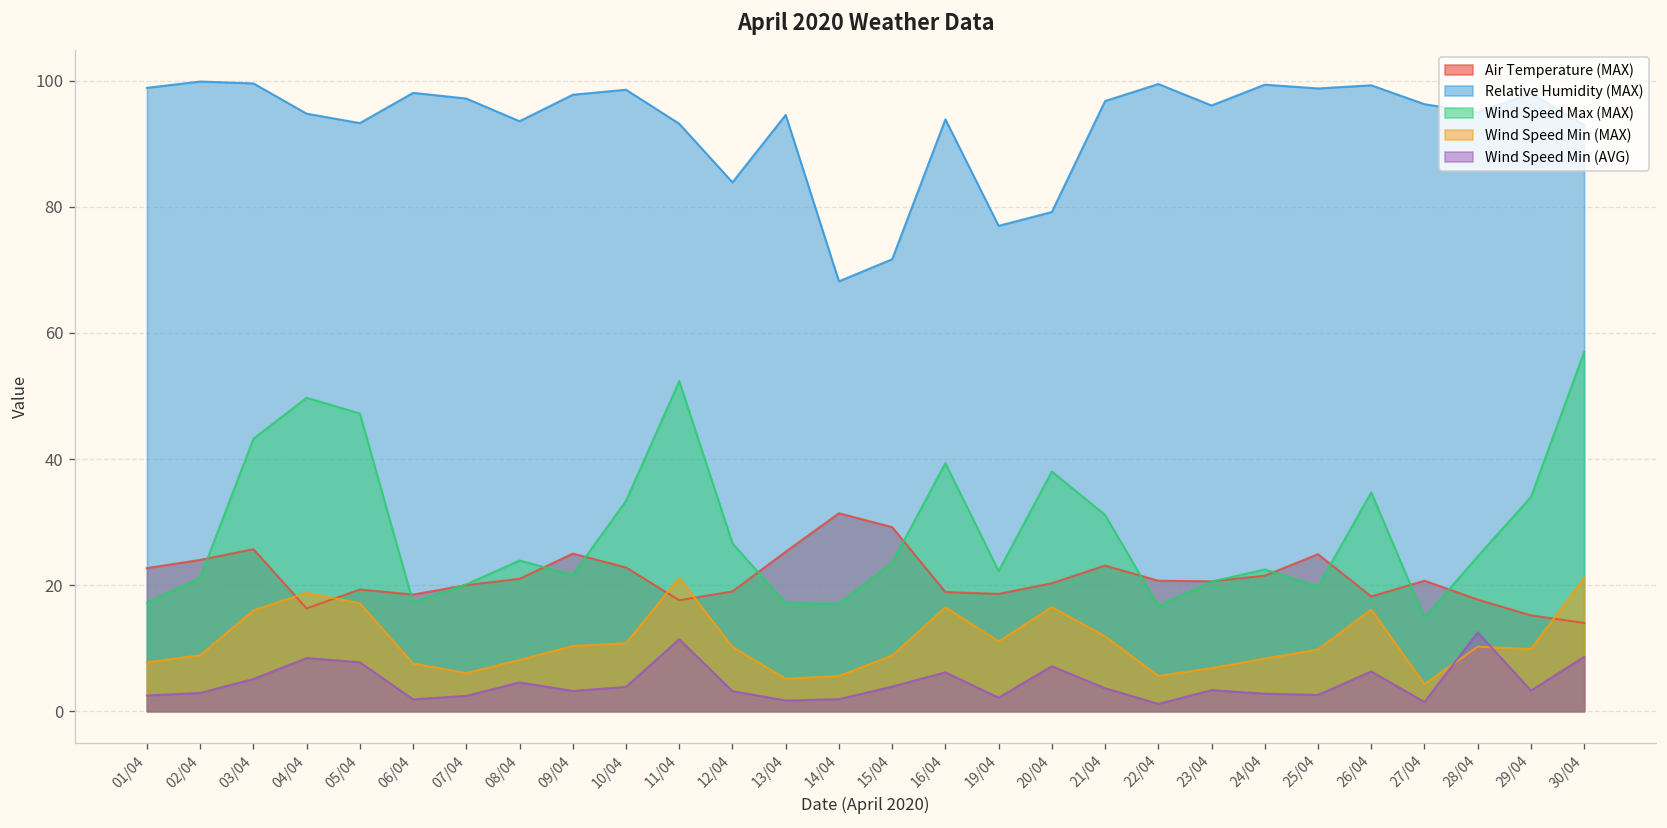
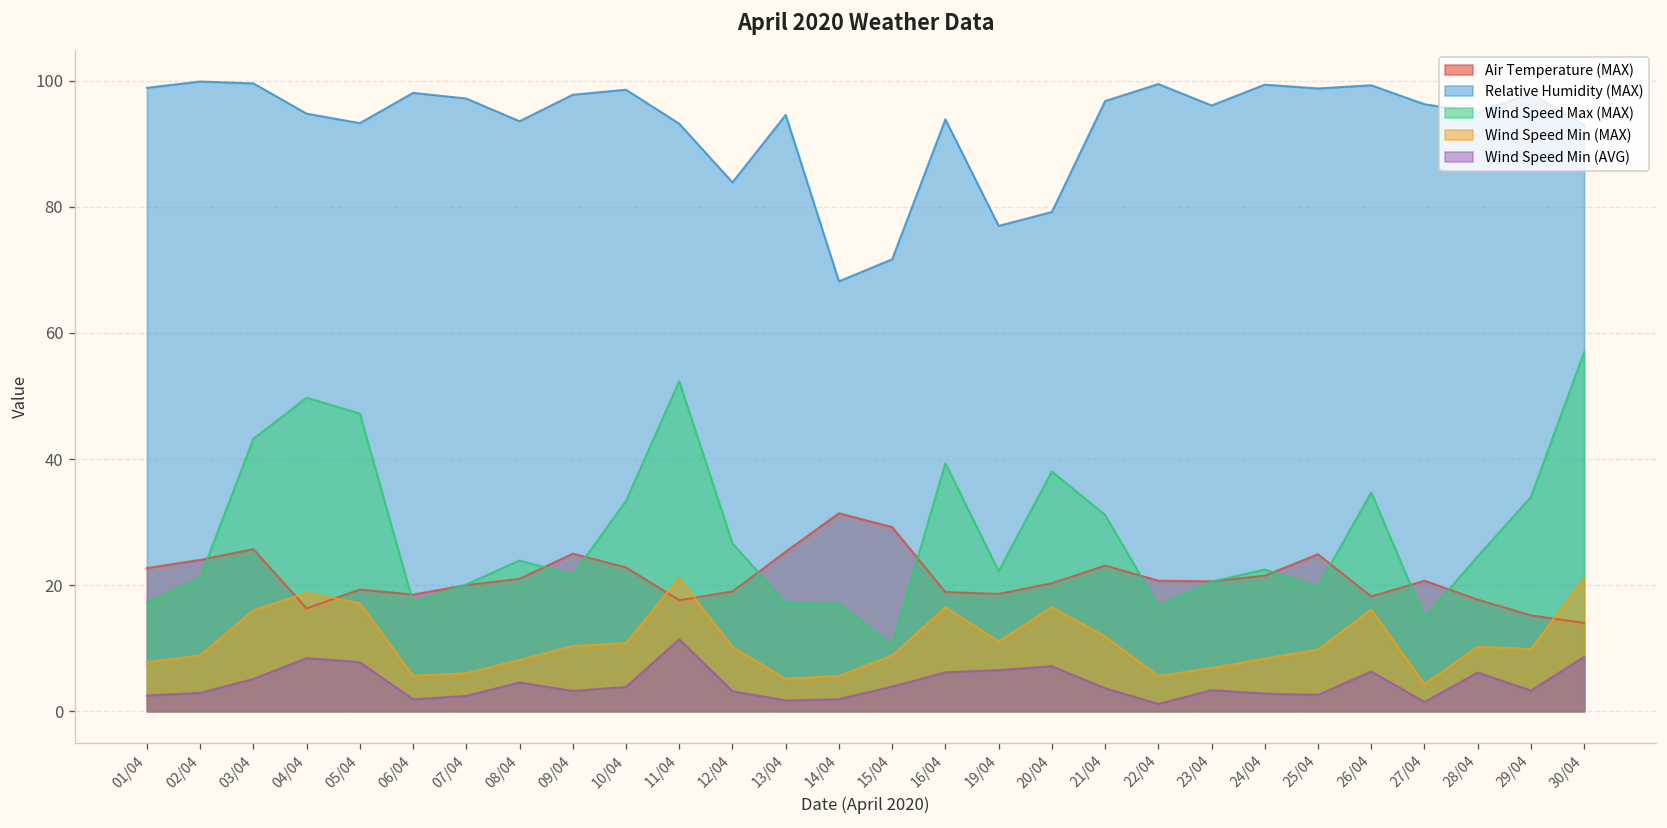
  {
    "Air Temperature (MAX)": {
      "01/04": 23,
      "02/04": 24,
      "03/04": 26,
      "04/04": 16,
      "05/04": 19,
      "06/04": 19,
      "08/04": 21,
      "09/04": 25,
      "10/04": 23,
      "11/04": 18,
      "12/04": 19,
      "13/04": 25,
      "14/04": 31,
      "15/04": 29,
      "16/04": 19,
      "19/04": 19,
      "20/04": 20,
      "21/04": 23,
      "22/04": 21,
      "24/04": 22,
      "25/04": 25,
      "26/04": 18,
      "27/04": 21,
      "28/04": 18,
      "29/04": 15,
      "30/04": 14
    },
    "Relative Humidity (MAX)": {
      "01/04": 99,
      "02/04": 100,
      "03/04": 100,
      "04/04": 95,
      "05/04": 93,
      "06/04": 98,
      "07/04": 97,
      "08/04": 94,
      "09/04": 98,
      "10/04": 99,
      "11/04": 93,
      "12/04": 84,
      "13/04": 95,
      "14/04": 68,
      "15/04": 72,
      "16/04": 94,
      "19/04": 77,
      "20/04": 79,
      "21/04": 97,
      "22/04": 100,
      "23/04": 96,
      "24/04": 99,
      "25/04": 99,
      "26/04": 99,
      "27/04": 96
    },
    "Wind Speed Max (MAX)": {
      "01/04": 17,
      "02/04": 21,
      "03/04": 43,
      "04/04": 50,
      "05/04": 47,
      "06/04": 17,
      "08/04": 24,
      "09/04": 22,
      "10/04": 33,
      "11/04": 52,
      "12/04": 27,
      "13/04": 17,
      "14/04": 17,
-     "15/04": 24,
+     "15/04": 10,
      "16/04": 39,
      "19/04": 22,
      "20/04": 38,
      "21/04": 31,
      "22/04": 17,
      "24/04": 22,
      "25/04": 20,
      "26/04": 35,
      "27/04": 15,
      "28/04": 25,
      "29/04": 34,
      "30/04": 57
    },
    "Wind Speed Min (MAX)": {
      "01/04": 8,
      "02/04": 9,
      "03/04": 16,
      "04/04": 19,
      "05/04": 17,
-     "06/04": 8,
+     "06/04": 6,
      "07/04": 6,
      "08/04": 8,
      "09/04": 10,
      "10/04": 11,
      "11/04": 21,
      "12/04": 10,
      "13/04": 5,
      "14/04": 6,
      "15/04": 9,
      "16/04": 16,
      "19/04": 11,
      "20/04": 17,
      "21/04": 12,
      "22/04": 6,
      "23/04": 7,
      "24/04": 8,
      "25/04": 10,
      "26/04": 16,
      "27/04": 4,
      "28/04": 10,
      "29/04": 10,
      "30/04": 21
    },
    "Wind Speed Min (AVG)": {
      "01/04": 2,
      "02/04": 3,
      "03/04": 5,
      "04/04": 8,
      "05/04": 8,
      "06/04": 2,
      "07/04": 2,
      "08/04": 5,
      "09/04": 3,
      "10/04": 4,
      "11/04": 11,
      "12/04": 3,
      "13/04": 2,
      "14/04": 2,
      "15/04": 4,
      "16/04": 6,
-     "19/04": 2,
+     "19/04": 7,
      "20/04": 7,
      "21/04": 4,
      "22/04": 1,
      "23/04": 3,
      "24/04": 3,
      "25/04": 3,
      "26/04": 6,
      "27/04": 1,
-     "28/04": 13,
+     "28/04": 6,
      "29/04": 3,
      "30/04": 9
    }
  }
